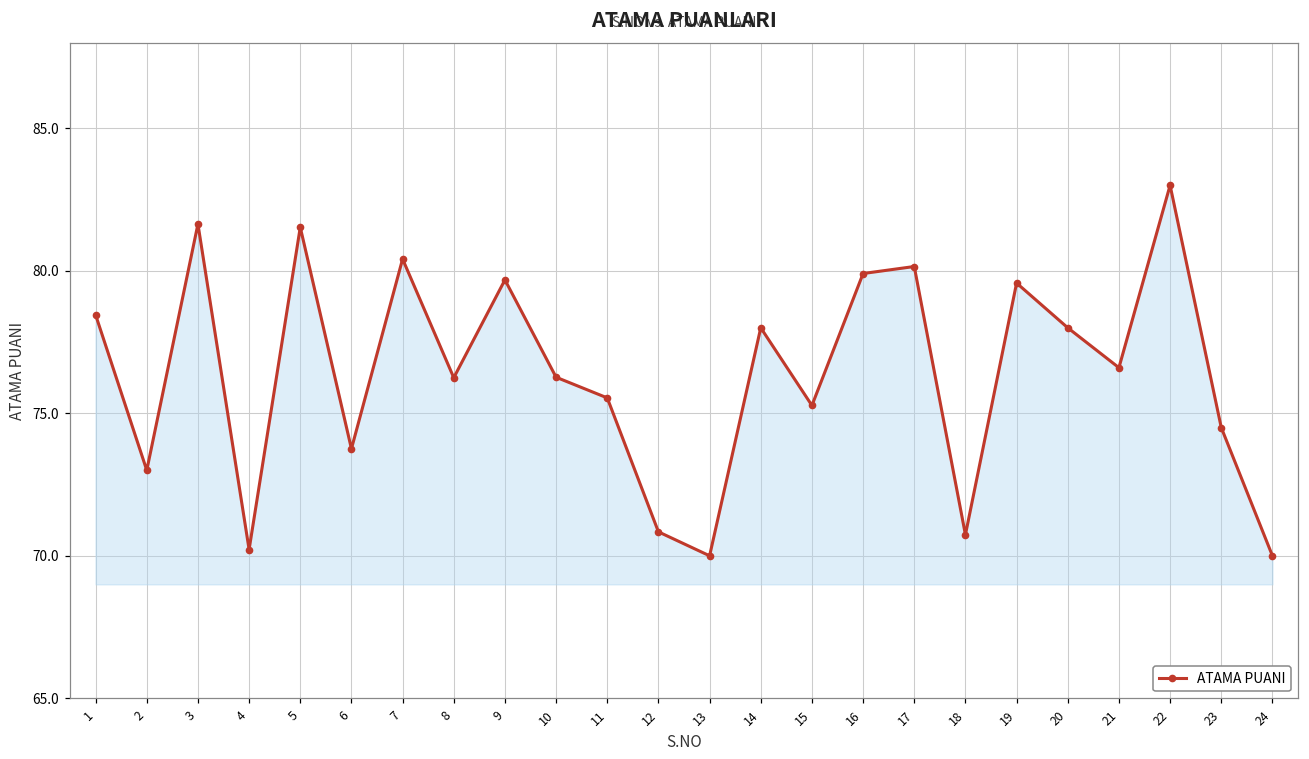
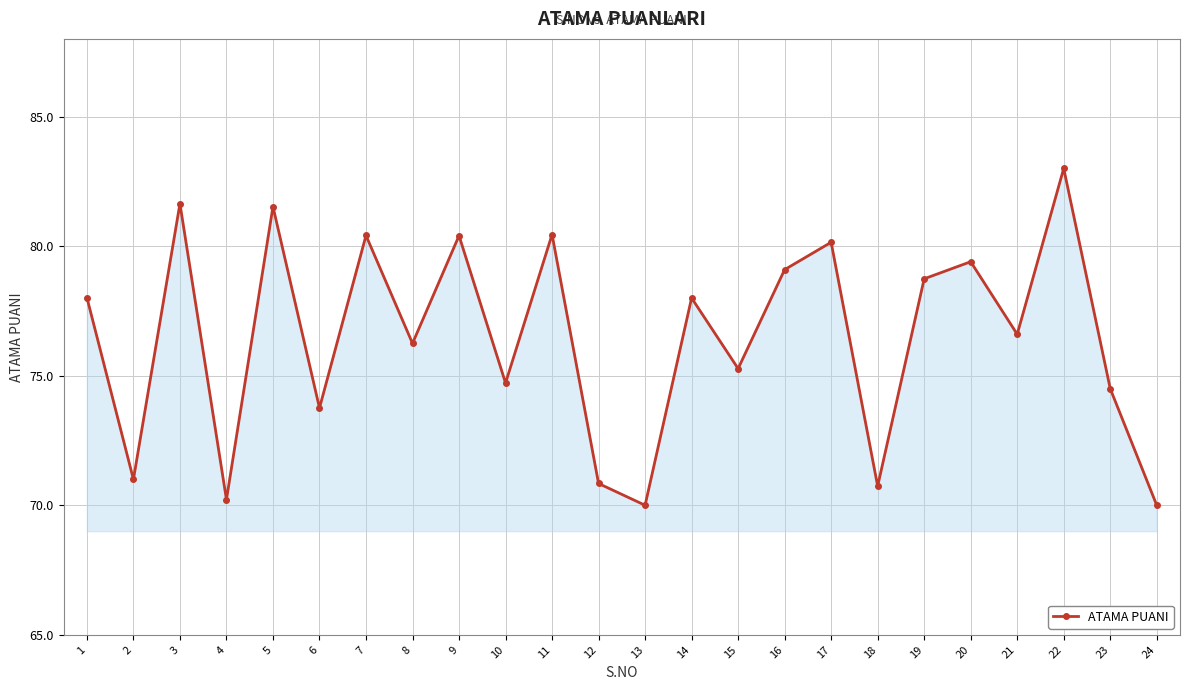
  {
-   "1": 78.5,
-   "2": 73,
+   "1": 78.0,
+   "2": 71,
    "3": 81.6,
    "4": 70.2,
    "5": 81.5,
    "6": 73.8,
    "7": 80.4,
    "8": 76.2,
-   "9": 79.7,
-   "10": 76.3,
-   "11": 75.5,
+   "9": 80.4,
+   "10": 74.7,
+   "11": 80.5,
    "12": 70.8,
    "13": 70.0,
    "14": 78.0,
    "15": 75.3,
-   "16": 79.9,
+   "16": 79.1,
    "17": 80.2,
    "18": 70.7,
-   "19": 79.6,
-   "20": 78.0,
+   "19": 78.7,
+   "20": 79.4,
    "21": 76.6,
    "22": 83.0,
    "23": 74.5,
    "24": 70.0
  }
